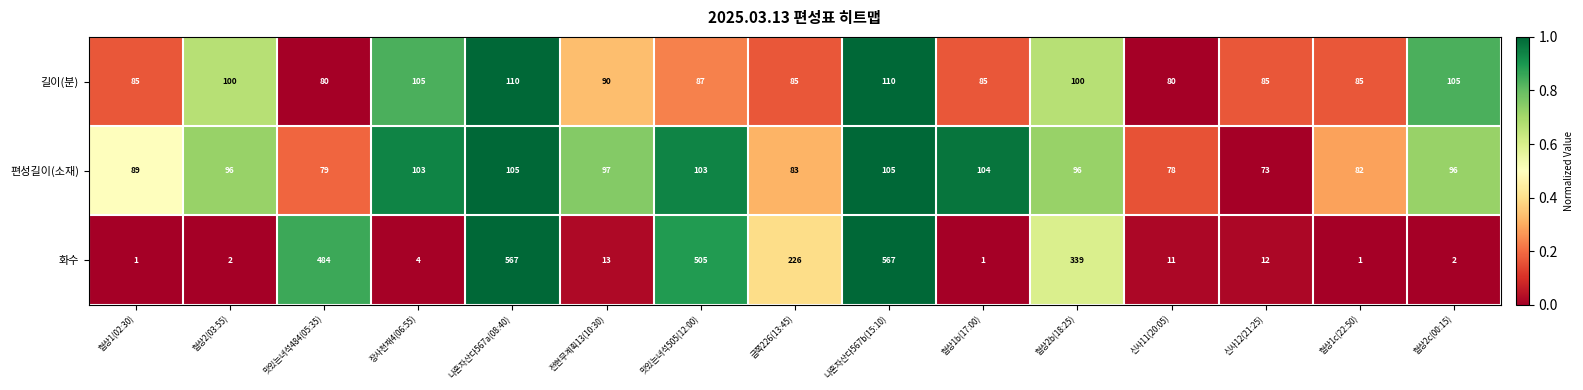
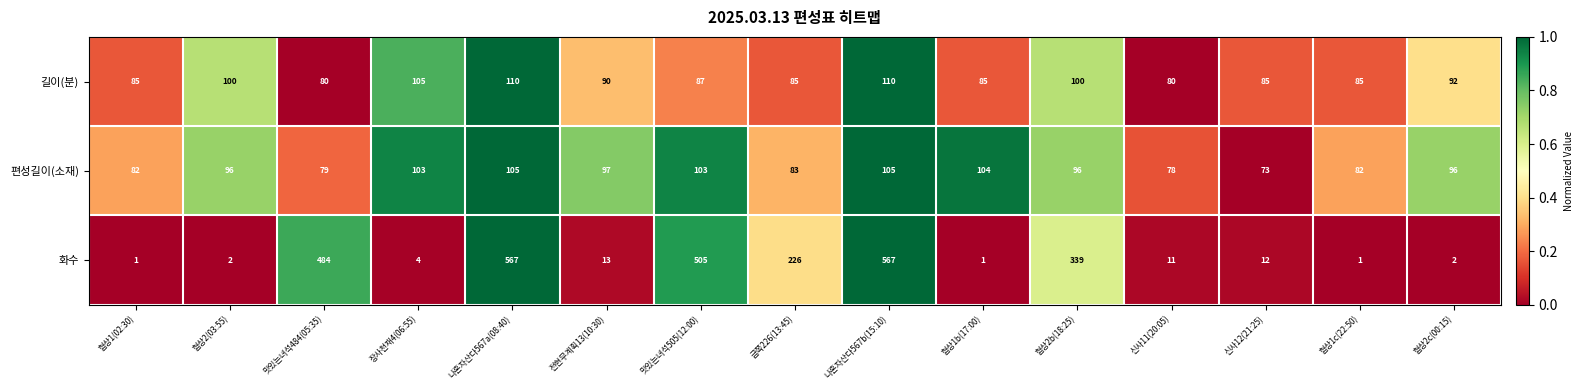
  {
    "길이(분)": {
      "협상1(02:30)": 85,
      "협상2(03:55)": 100,
      "맛있는녀석484(05:35)": 80,
      "장사천재4(06:55)": 105,
      "나혼자산다567a(08:40)": 110,
      "전현무계획13(10:30)": 90,
      "맛있는녀석505(12:00)": 87,
      "금쪽226(13:45)": 85,
      "나혼자산다567b(15:10)": 110,
      "협상1b(17:00)": 85,
      "협상2b(18:25)": 100,
      "신사11(20:05)": 80,
      "신사12(21:25)": 85,
      "협상1c(22:50)": 85,
-     "협상2c(00:15)": 105
+     "협상2c(00:15)": 92
    },
    "편성길이(소재)": {
-     "협상1(02:30)": 89,
+     "협상1(02:30)": 82,
      "협상2(03:55)": 96,
      "맛있는녀석484(05:35)": 79,
      "장사천재4(06:55)": 103,
      "나혼자산다567a(08:40)": 105,
      "전현무계획13(10:30)": 97,
      "맛있는녀석505(12:00)": 103,
      "금쪽226(13:45)": 83,
      "나혼자산다567b(15:10)": 105,
      "협상1b(17:00)": 104,
      "협상2b(18:25)": 96,
      "신사11(20:05)": 78,
      "신사12(21:25)": 73,
      "협상1c(22:50)": 82,
      "협상2c(00:15)": 96
    },
    "화수": {
      "협상1(02:30)": 1,
      "협상2(03:55)": 2,
      "맛있는녀석484(05:35)": 484,
      "장사천재4(06:55)": 4,
      "나혼자산다567a(08:40)": 567,
      "전현무계획13(10:30)": 13,
      "맛있는녀석505(12:00)": 505,
      "금쪽226(13:45)": 226,
      "나혼자산다567b(15:10)": 567,
      "협상1b(17:00)": 1,
      "협상2b(18:25)": 339,
      "신사11(20:05)": 11,
      "신사12(21:25)": 12,
      "협상1c(22:50)": 1,
      "협상2c(00:15)": 2
    }
  }
